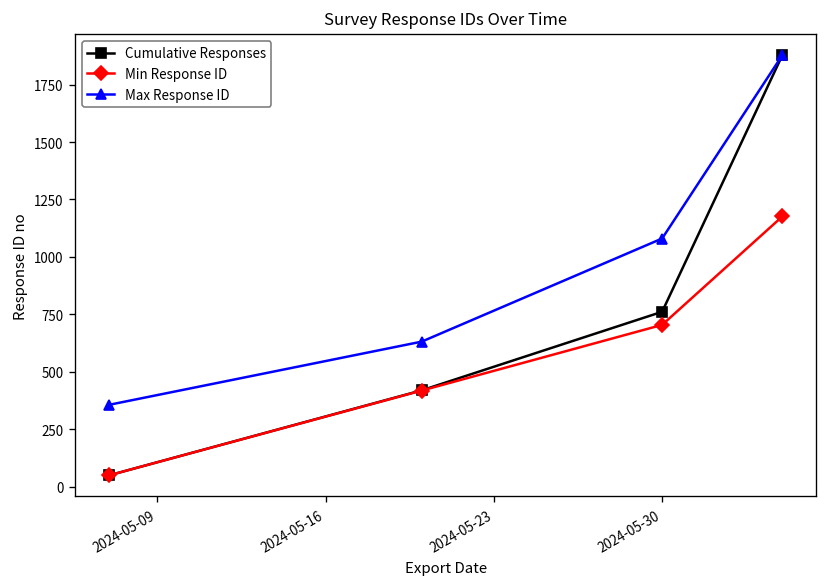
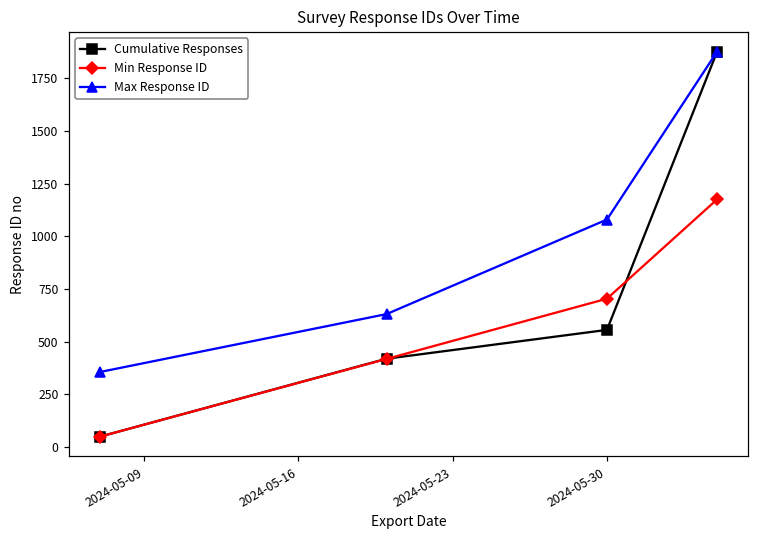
  {
    "Cumulative Responses": {
-     "2024-05-30": 760
+     "2024-05-30": 560
    },
    "Min Response ID": {
      "2024-05-30": 700
    },
    "Max Response ID": {
      "2024-05-30": 1080
    }
  }
